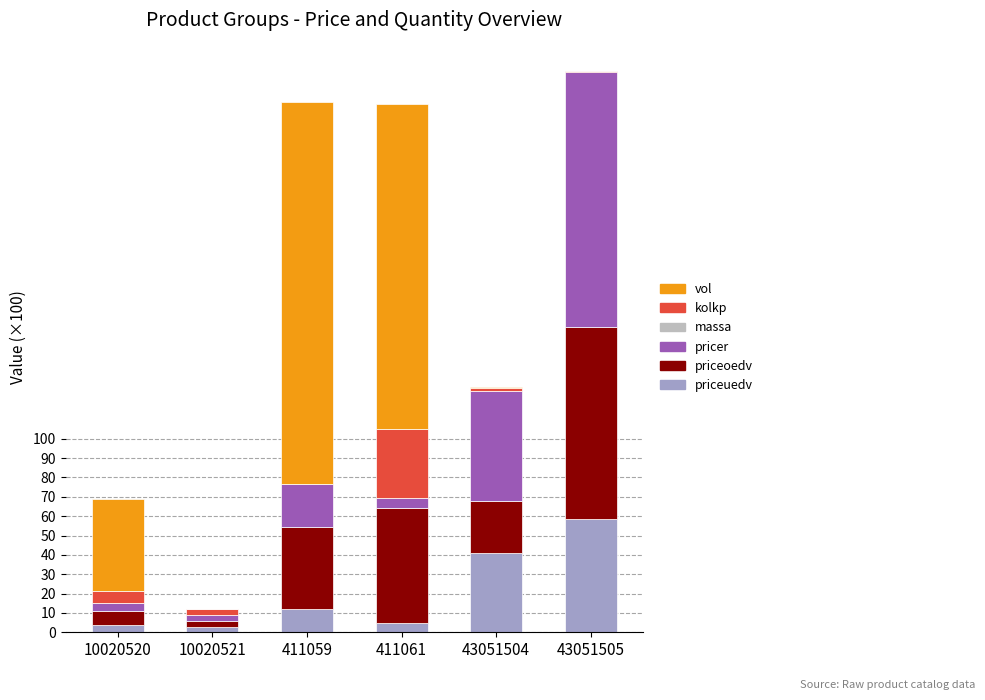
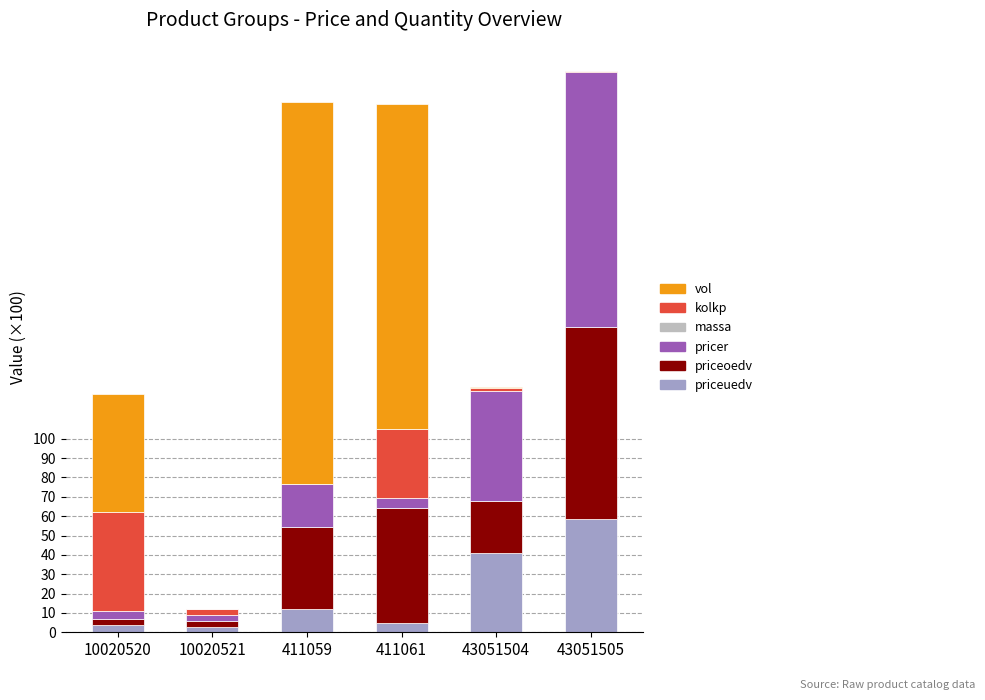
  {
    "priceoedv": {
-     "10020520": 7,
+     "10020520": 3,
      "10020521": 3,
      "411059": 42,
      "411061": 59,
      "43051504": 27,
      "43051505": 99
    },
    "pricer": {
      "10020520": 4,
      "10020521": 3,
      "411059": 22,
      "411061": 5,
      "43051504": 57,
      "43051505": 132
    },
    "kolkp": {
-     "10020520": 6,
+     "10020520": 51,
      "10020521": 3,
      "411059": 0,
      "411061": 36,
      "43051504": 1
    },
    "vol": {
-     "10020520": 48,
+     "10020520": 61,
      "10020521": 0,
      "411059": 198,
      "411061": 168
    }
  }
